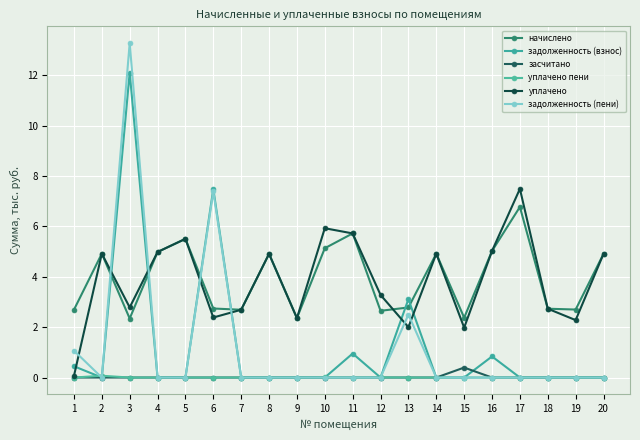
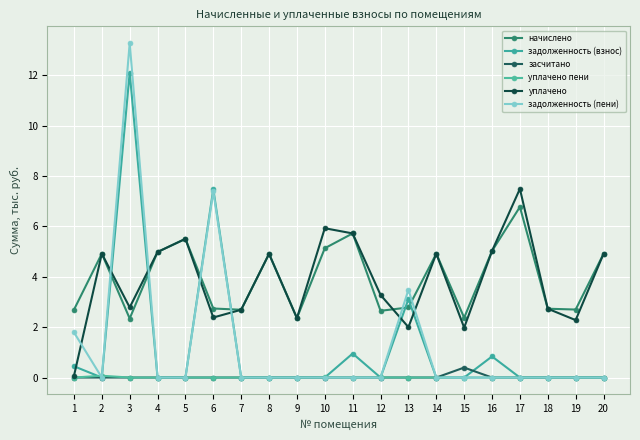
  {
    "задолженность (пени)": {
-     "1": 1.1,
+     "1": 1.8,
      "3": 13.3,
      "6": 7.4,
-     "13": 2.5
+     "13": 3.5
    }
  }
